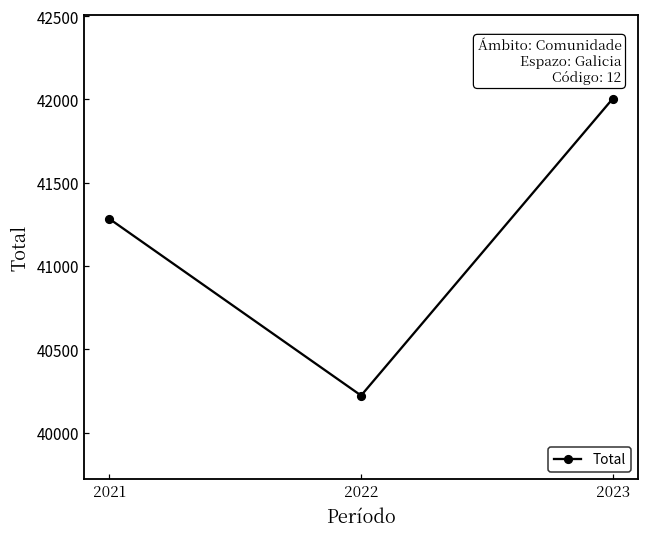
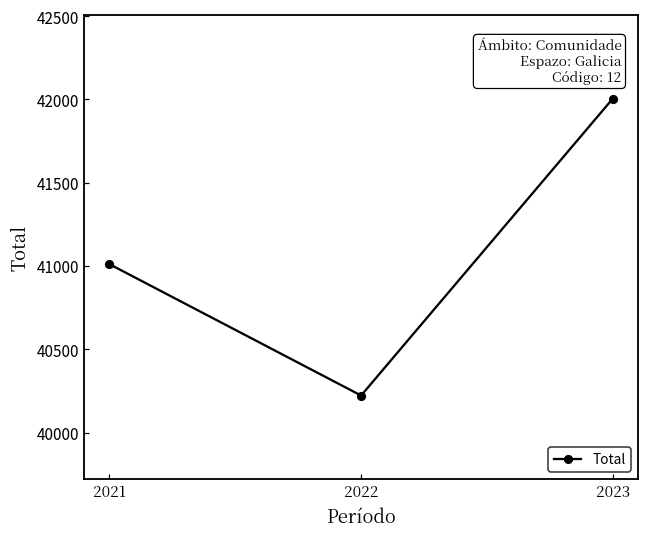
  {
-   "2021": 41280,
+   "2021": 41010,
    "2022": 40220
  }
